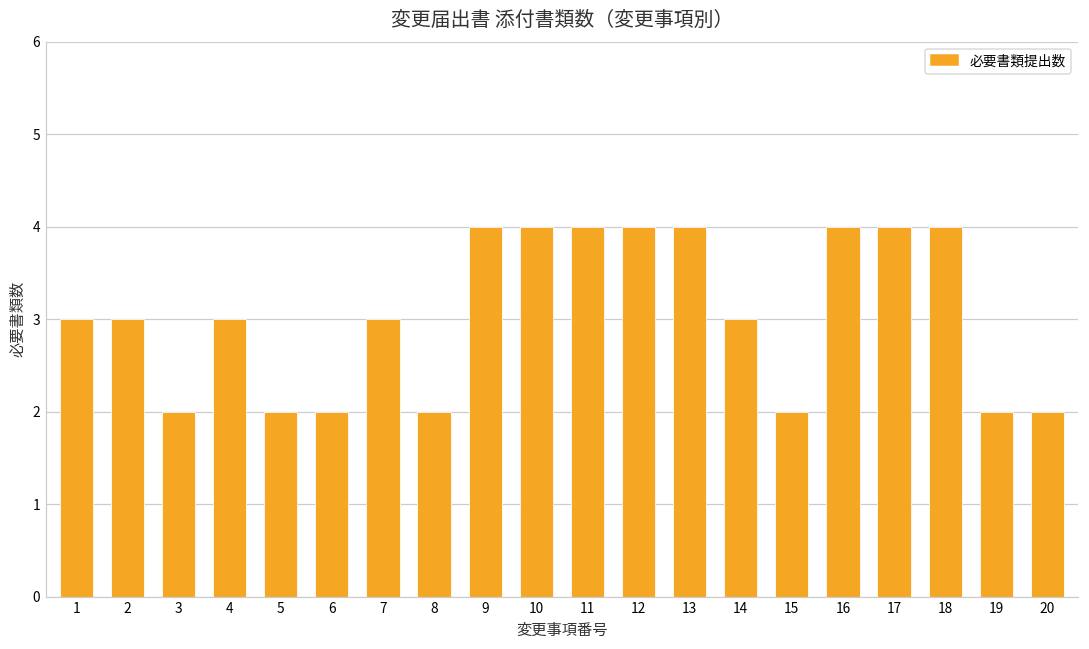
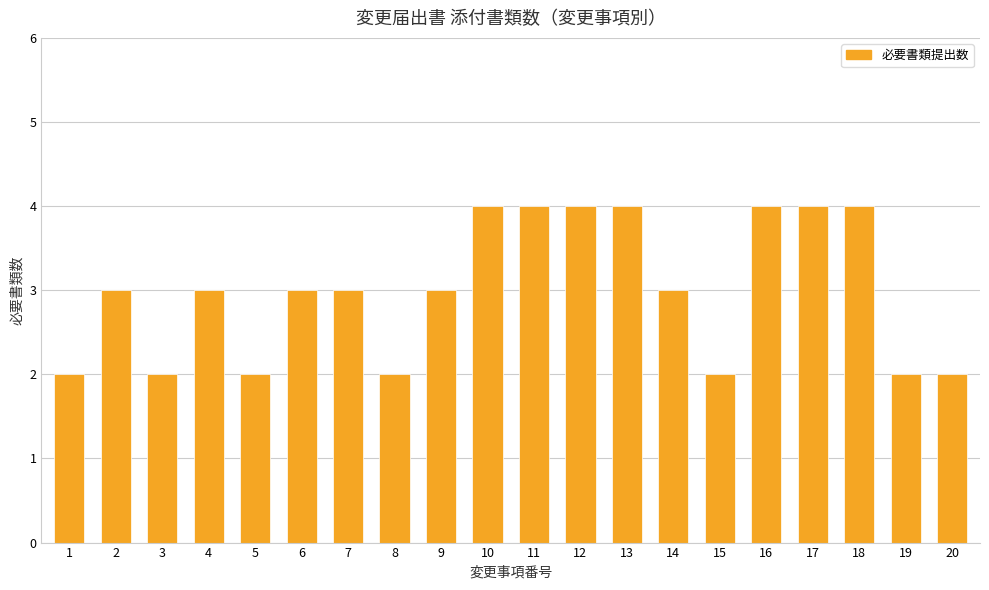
  {
-   "1": 3,
+   "1": 2,
    "2": 3,
    "3": 2,
    "4": 3,
    "5": 2,
-   "6": 2,
+   "6": 3,
    "7": 3,
    "8": 2,
-   "9": 4,
+   "9": 3,
    "10": 4,
    "11": 4,
    "12": 4,
    "13": 4,
    "14": 3,
    "15": 2,
    "16": 4,
    "17": 4,
    "18": 4,
    "19": 2,
    "20": 2
  }
